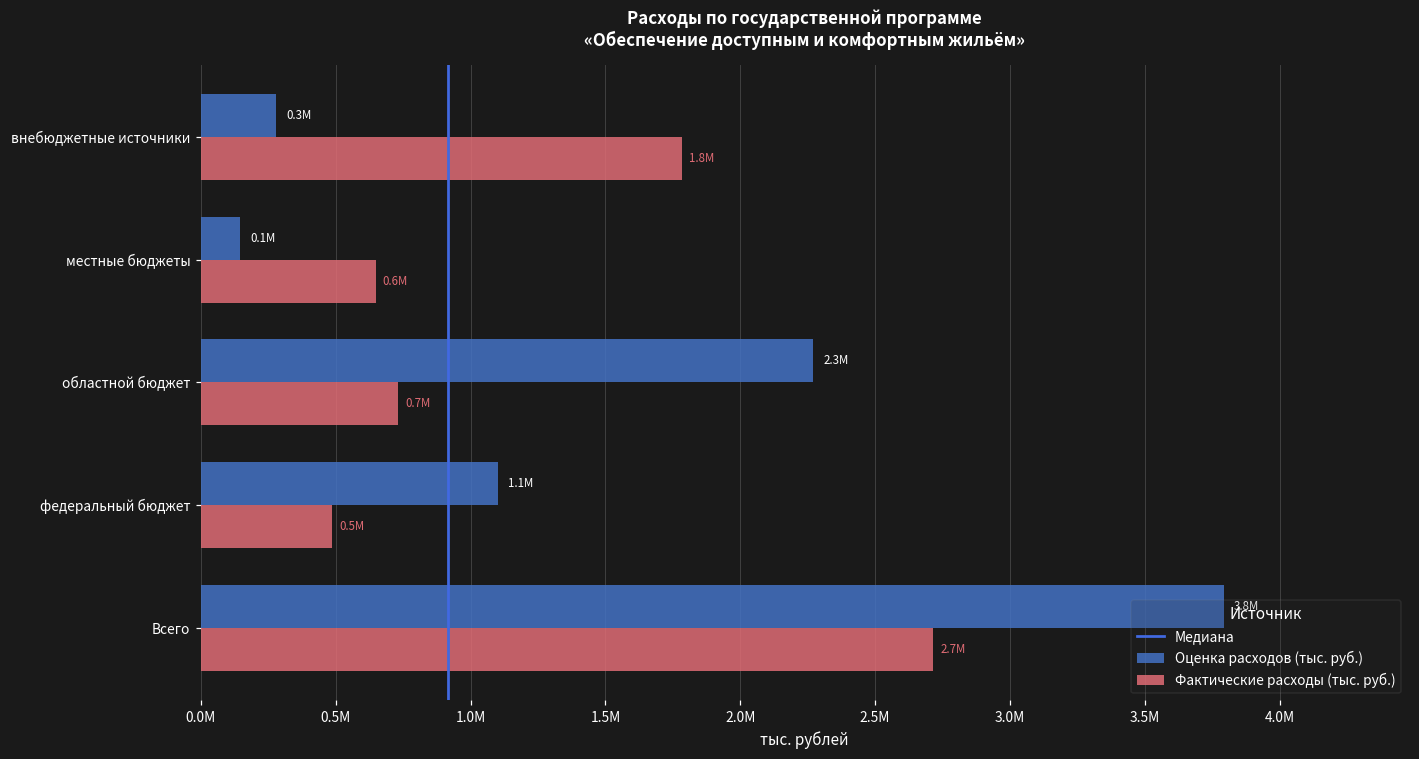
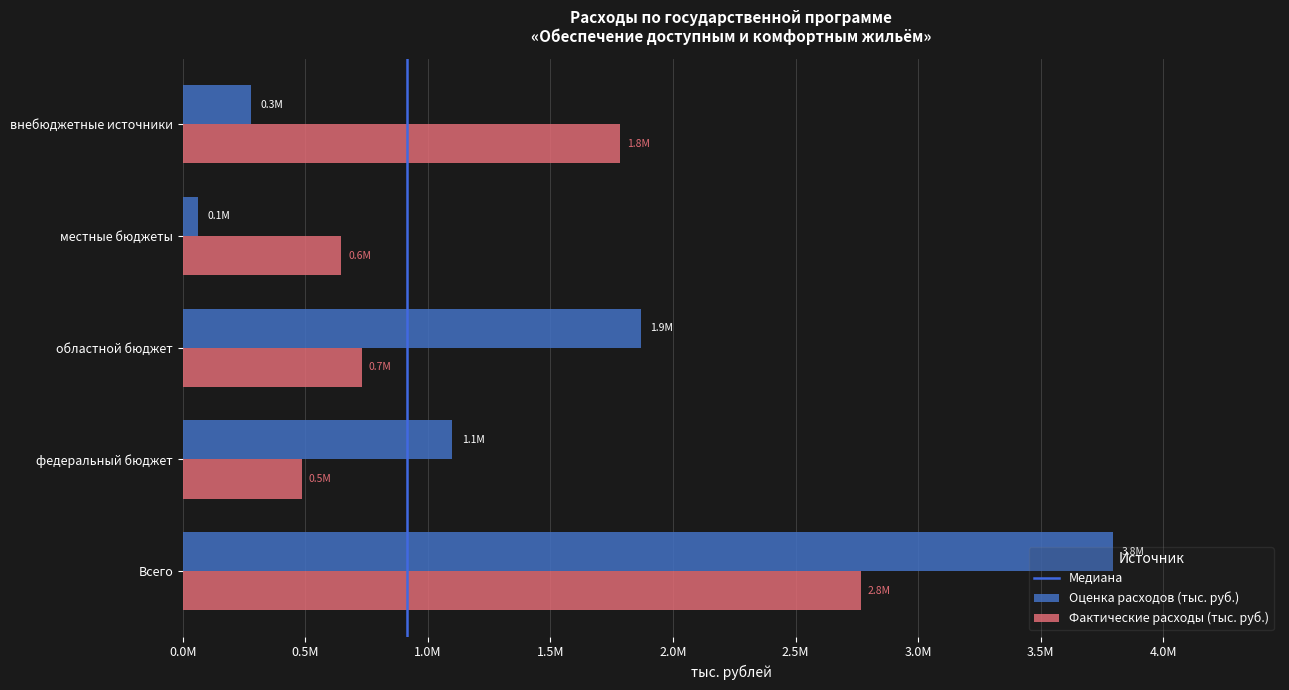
  {
    "Оценка расходов (тыс. руб.)": {
-     "местные бюджеты": "0.15М",
-     "областной бюджет": "2.3М"
+     "местные бюджеты": "0.06М",
+     "областной бюджет": "1.9М"
    },
    "Фактические расходы (тыс. руб.)": {
-     "Всего": "2.7М"
+     "Всего": "2.8М"
    }
  }
